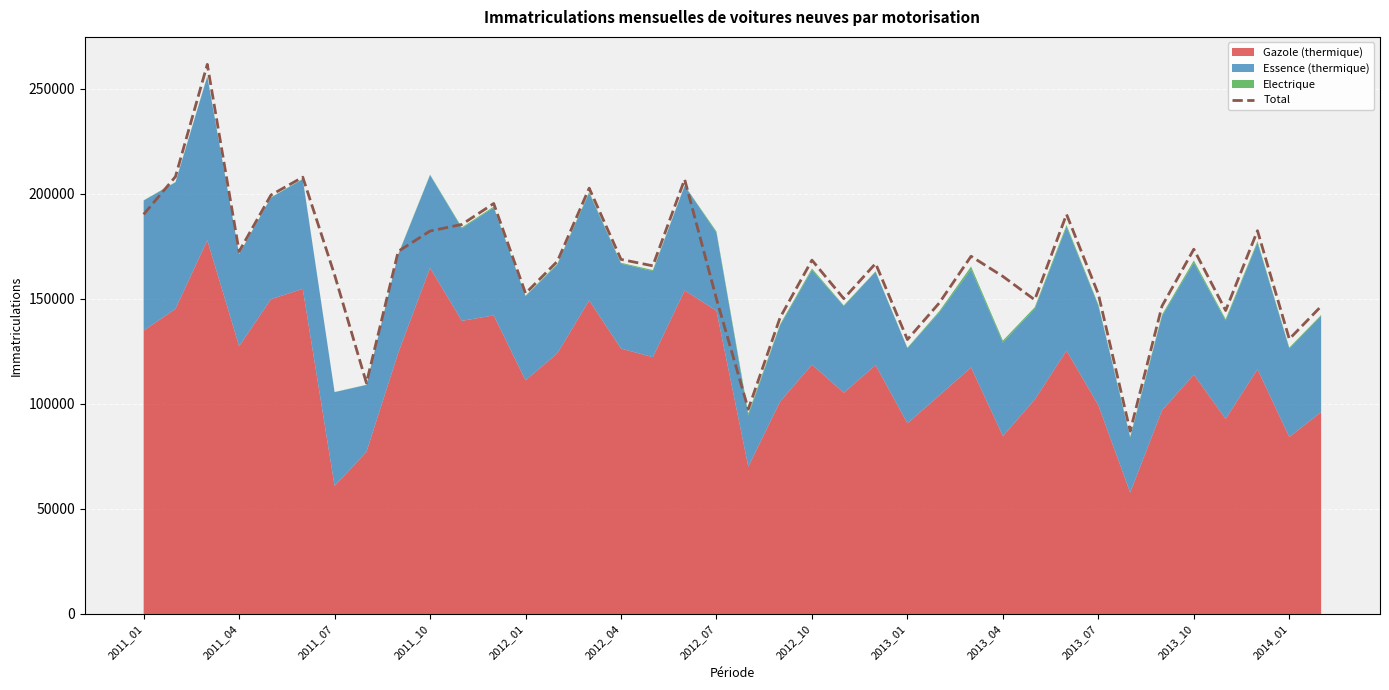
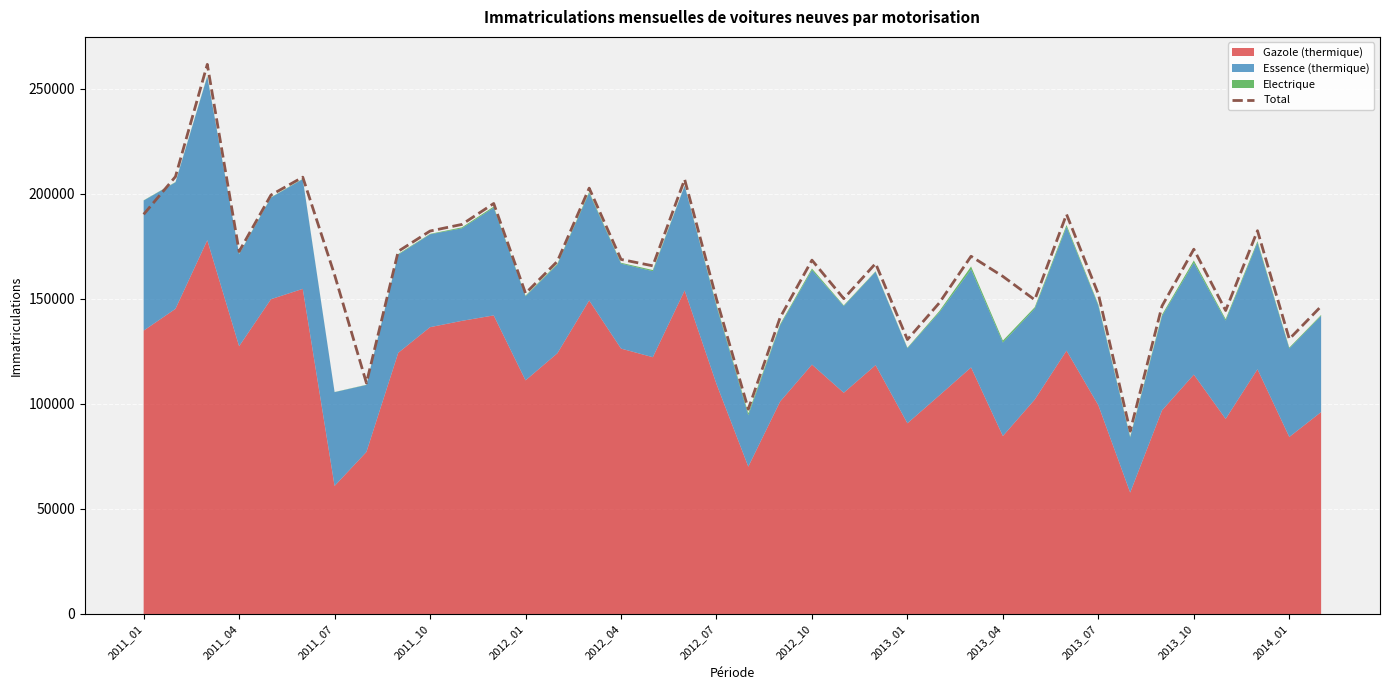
  {
    "Total": {
      "2011_01": 190000,
      "2011_07": 161000,
      "2011_10": 182000,
      "2012_04": 169000,
      "2012_07": 150000,
      "2012_10": 168000,
      "2013_01": 131000,
      "2013_04": 161000,
      "2013_07": 152000,
      "2013_10": 174000,
      "2014_01": 131000
    },
    "Gazole (thermique)": {
      "2011_01": 135000,
      "2011_04": 127000,
      "2011_07": 61000,
-     "2011_10": 165000,
+     "2011_10": 137000,
      "2012_01": 111000,
      "2012_04": 126000,
-     "2012_07": 144000,
+     "2012_07": 109000,
      "2012_10": 119000,
      "2013_01": 91000,
      "2013_04": 85000,
      "2013_07": 99000,
      "2013_10": 114000,
      "2014_01": 84000
    }
  }
